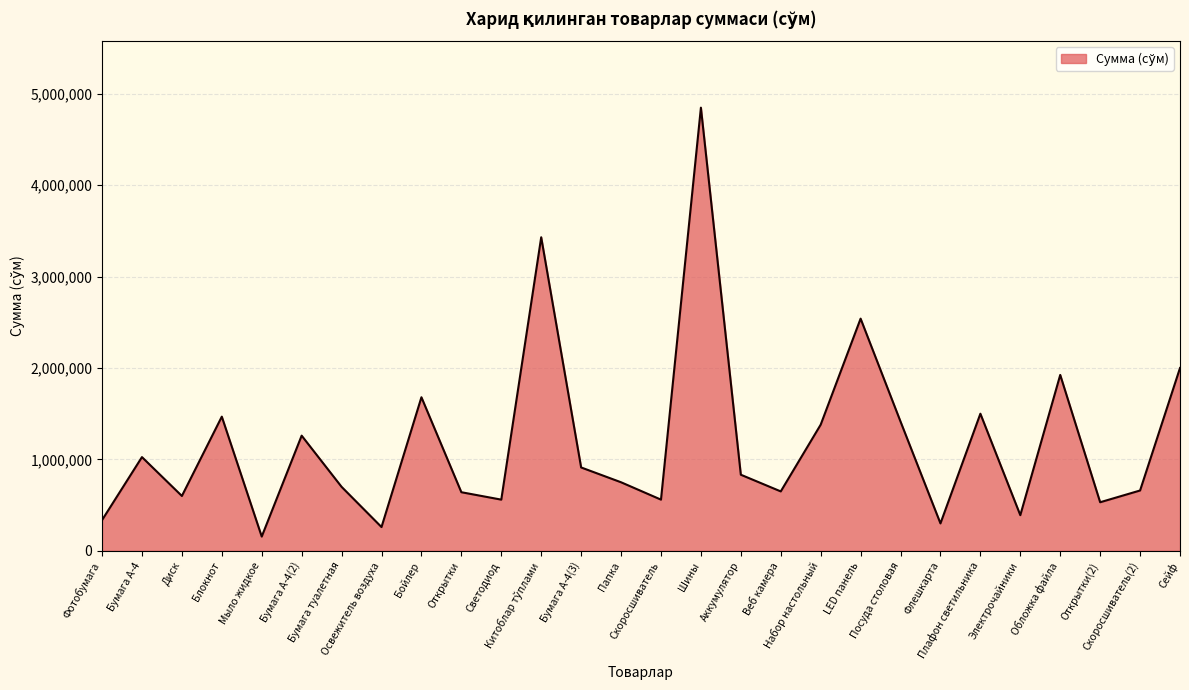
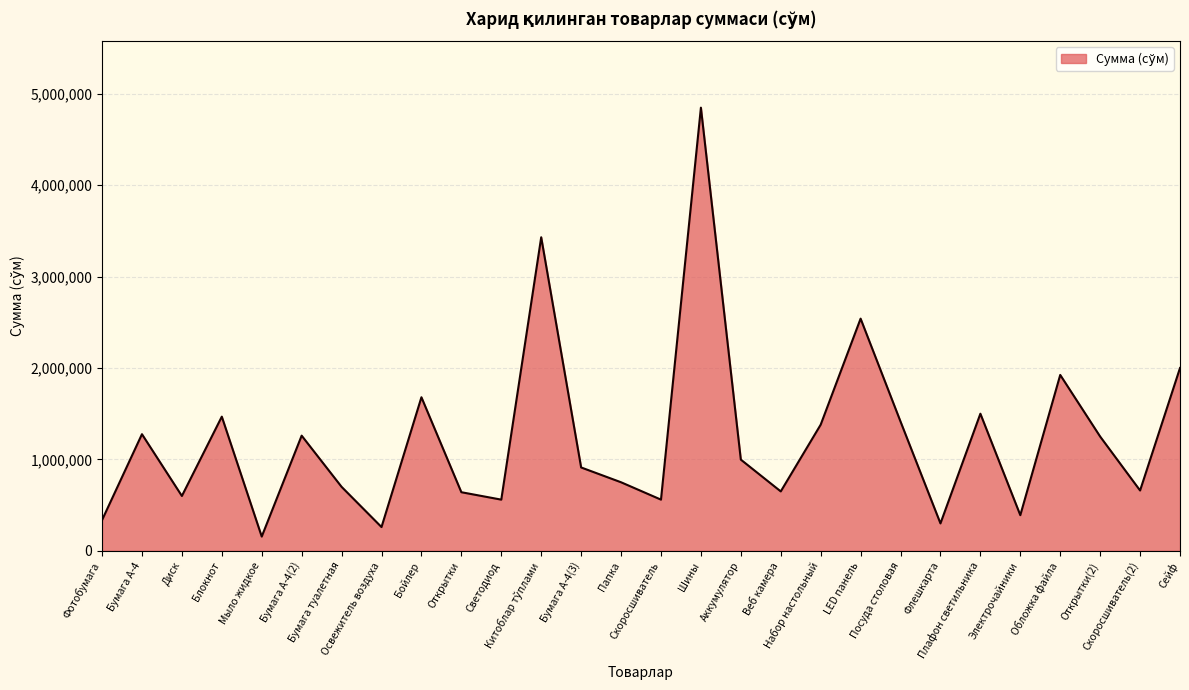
  {
    "Фотобумага": "300,000",
-   "Бумага А-4": "1,000,000",
+   "Бумага А-4": "1,300,000",
    "Диск": "600,000",
    "Блокнот": "1,500,000",
    "Мыло жидкое": "200,000",
    "Бумага А-4(2)": "1,300,000",
    "Бумага туалетная": "700,000",
    "Освежитель воздуха": "300,000",
    "Бойлер": "1,700,000",
    "Открытки": "600,000",
    "Светодиод": "600,000",
    "Китоблар тўплами": "3,400,000",
    "Бумага А-4(3)": "900,000",
    "Папка": "800,000",
    "Скоросшиватель": "600,000",
    "Шины": "4,800,000",
-   "Аккумулятор": "800,000",
+   "Аккумулятор": "1,000,000",
    "Веб камера": "700,000",
    "Набор настольный": "1,400,000",
    "LED панель": "2,500,000",
    "Посуда столовая": "1,400,000",
    "Флешкарта": "300,000",
    "Плафон светильника": "1,500,000",
    "Электрочайники": "400,000",
    "Обложка файла": "1,900,000",
-   "Открытки(2)": "500,000",
+   "Открытки(2)": "1,300,000",
    "Скоросшиватель(2)": "700,000",
    "Сейф": "2,000,000"
  }
